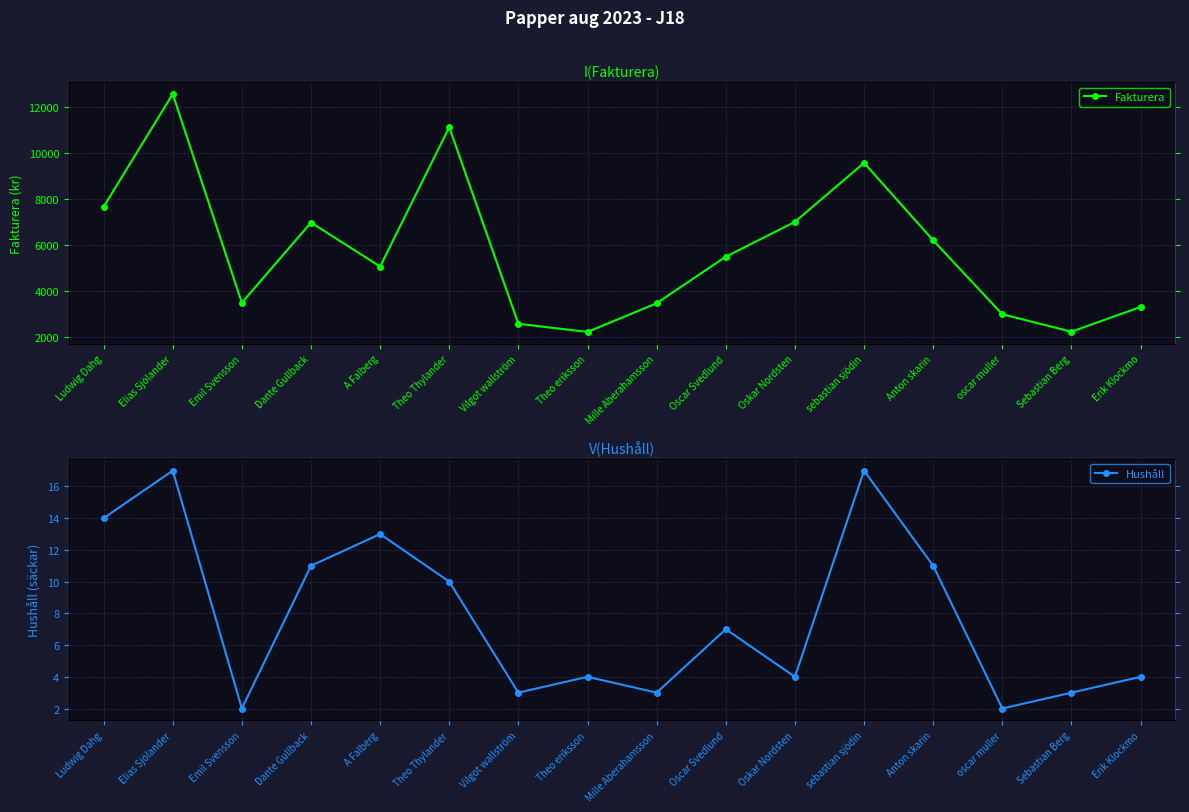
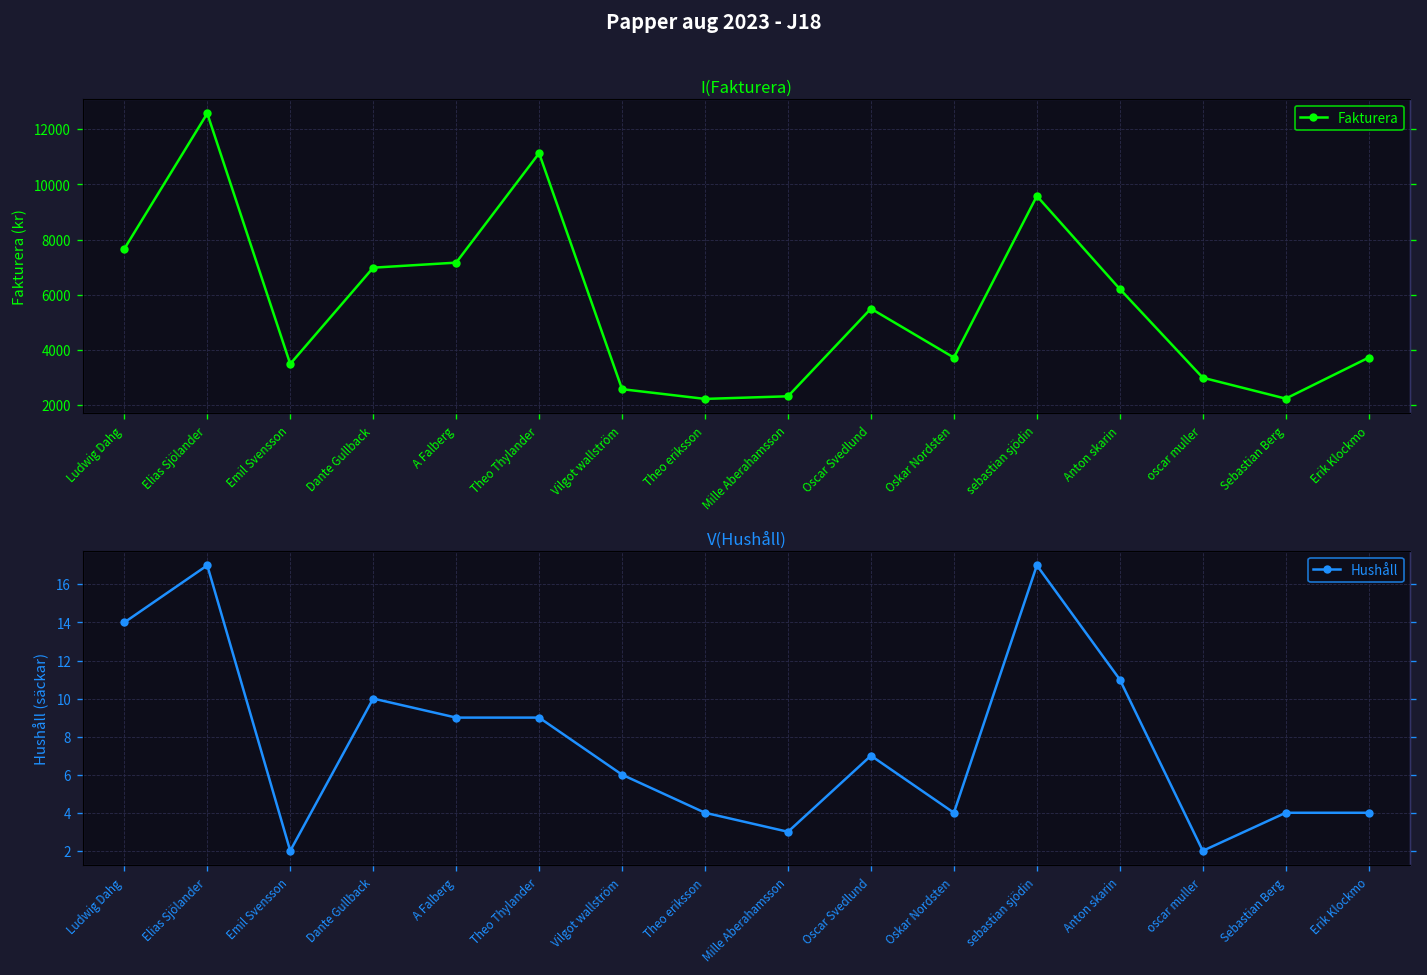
  {
    "I(Fakturera)": {
      "Ludwig Dahg": 7700,
      "Elias Sjölander": 12600,
      "Emil Svensson": 3500,
      "Dante Gullback": 7000,
-     "A Falberg": 5100,
+     "A Falberg": 7200,
      "Theo Thylander": 11100,
      "Vilgot wallström": 2600,
      "Theo eriksson": 2200,
-     "Mille Aberahamsson": 3500,
+     "Mille Aberahamsson": 2300,
      "Oscar Svedlund": 5500,
-     "Oskar Nordsten": 7000,
+     "Oskar Nordsten": 3700,
      "sebastian sjödin": 9600,
      "Anton skarin": 6200,
      "oscar muller": 3000,
      "Sebastian Berg": 2200,
-     "Erik Klockmo": 3300
+     "Erik Klockmo": 3700
    },
    "V(Hushåll)": {
      "Ludwig Dahg": 14,
      "Elias Sjölander": 17,
      "Emil Svensson": 2,
-     "Dante Gullback": 11,
-     "A Falberg": 13,
-     "Theo Thylander": 10,
-     "Vilgot wallström": 3,
+     "Dante Gullback": 10,
+     "A Falberg": 9,
+     "Theo Thylander": 9,
+     "Vilgot wallström": 6,
      "Theo eriksson": 4,
      "Mille Aberahamsson": 3,
      "Oscar Svedlund": 7,
      "Oskar Nordsten": 4,
      "sebastian sjödin": 17,
      "Anton skarin": 11,
      "oscar muller": 2,
-     "Sebastian Berg": 3,
+     "Sebastian Berg": 4,
      "Erik Klockmo": 4
    }
  }
